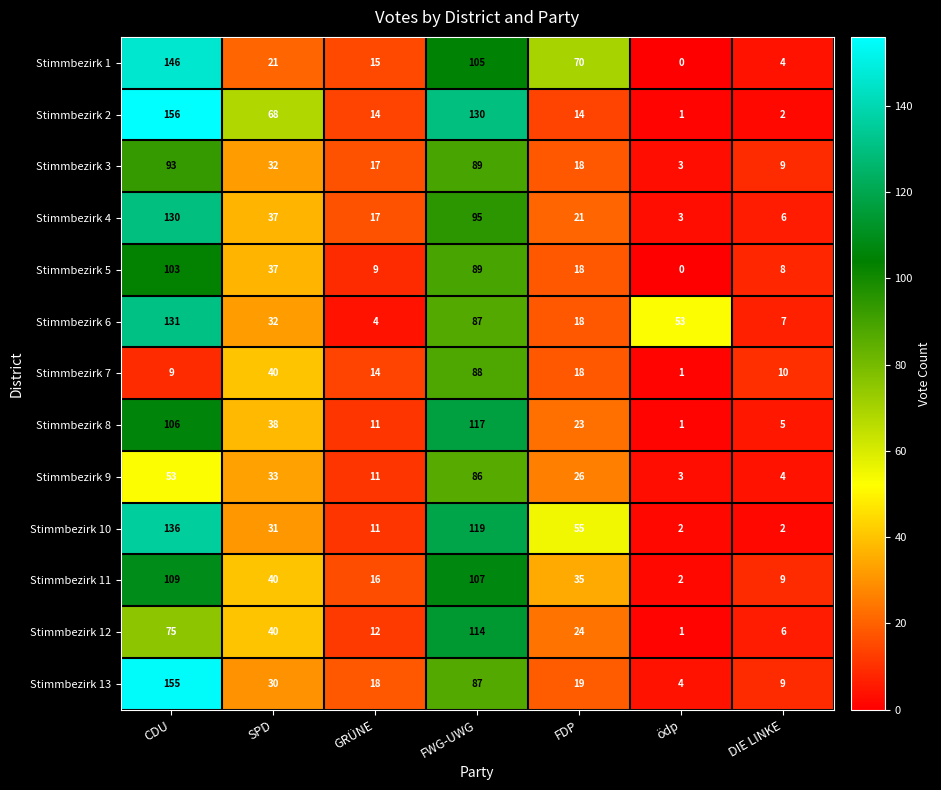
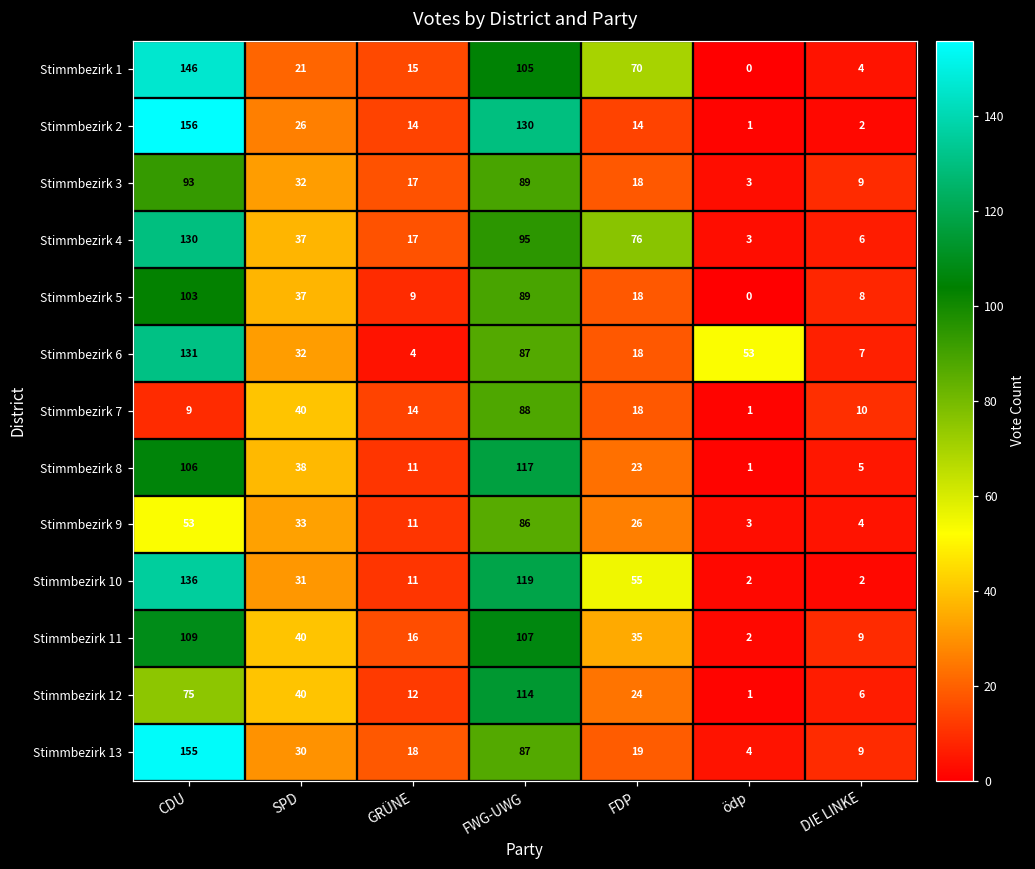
  {
    "Stimmbezirk 1": {
      "CDU": 146,
      "SPD": 21,
      "GRÜNE": 15,
      "FWG-UWG": 105,
      "FDP": 70,
      "ödp": 0,
      "DIE LINKE": 4
    },
    "Stimmbezirk 2": {
      "CDU": 156,
-     "SPD": 68,
+     "SPD": 26,
      "GRÜNE": 14,
      "FWG-UWG": 130,
      "FDP": 14,
      "ödp": 1,
      "DIE LINKE": 2
    },
    "Stimmbezirk 3": {
      "CDU": 93,
      "SPD": 32,
      "GRÜNE": 17,
      "FWG-UWG": 89,
      "FDP": 18,
      "ödp": 3,
      "DIE LINKE": 9
    },
    "Stimmbezirk 4": {
      "CDU": 130,
      "SPD": 37,
      "GRÜNE": 17,
      "FWG-UWG": 95,
-     "FDP": 21,
+     "FDP": 76,
      "ödp": 3,
      "DIE LINKE": 6
    },
    "Stimmbezirk 5": {
      "CDU": 103,
      "SPD": 37,
      "GRÜNE": 9,
      "FWG-UWG": 89,
      "FDP": 18,
      "ödp": 0,
      "DIE LINKE": 8
    },
    "Stimmbezirk 6": {
      "CDU": 131,
      "SPD": 32,
      "GRÜNE": 4,
      "FWG-UWG": 87,
      "FDP": 18,
      "ödp": 53,
      "DIE LINKE": 7
    },
    "Stimmbezirk 7": {
      "CDU": 9,
      "SPD": 40,
      "GRÜNE": 14,
      "FWG-UWG": 88,
      "FDP": 18,
      "ödp": 1,
      "DIE LINKE": 10
    },
    "Stimmbezirk 8": {
      "CDU": 106,
      "SPD": 38,
      "GRÜNE": 11,
      "FWG-UWG": 117,
      "FDP": 23,
      "ödp": 1,
      "DIE LINKE": 5
    },
    "Stimmbezirk 9": {
      "CDU": 53,
      "SPD": 33,
      "GRÜNE": 11,
      "FWG-UWG": 86,
      "FDP": 26,
      "ödp": 3,
      "DIE LINKE": 4
    },
    "Stimmbezirk 10": {
      "CDU": 136,
      "SPD": 31,
      "GRÜNE": 11,
      "FWG-UWG": 119,
      "FDP": 55,
      "ödp": 2,
      "DIE LINKE": 2
    },
    "Stimmbezirk 11": {
      "CDU": 109,
      "SPD": 40,
      "GRÜNE": 16,
      "FWG-UWG": 107,
      "FDP": 35,
      "ödp": 2,
      "DIE LINKE": 9
    },
    "Stimmbezirk 12": {
      "CDU": 75,
      "SPD": 40,
      "GRÜNE": 12,
      "FWG-UWG": 114,
      "FDP": 24,
      "ödp": 1,
      "DIE LINKE": 6
    },
    "Stimmbezirk 13": {
      "CDU": 155,
      "SPD": 30,
      "GRÜNE": 18,
      "FWG-UWG": 87,
      "FDP": 19,
      "ödp": 4,
      "DIE LINKE": 9
    }
  }
